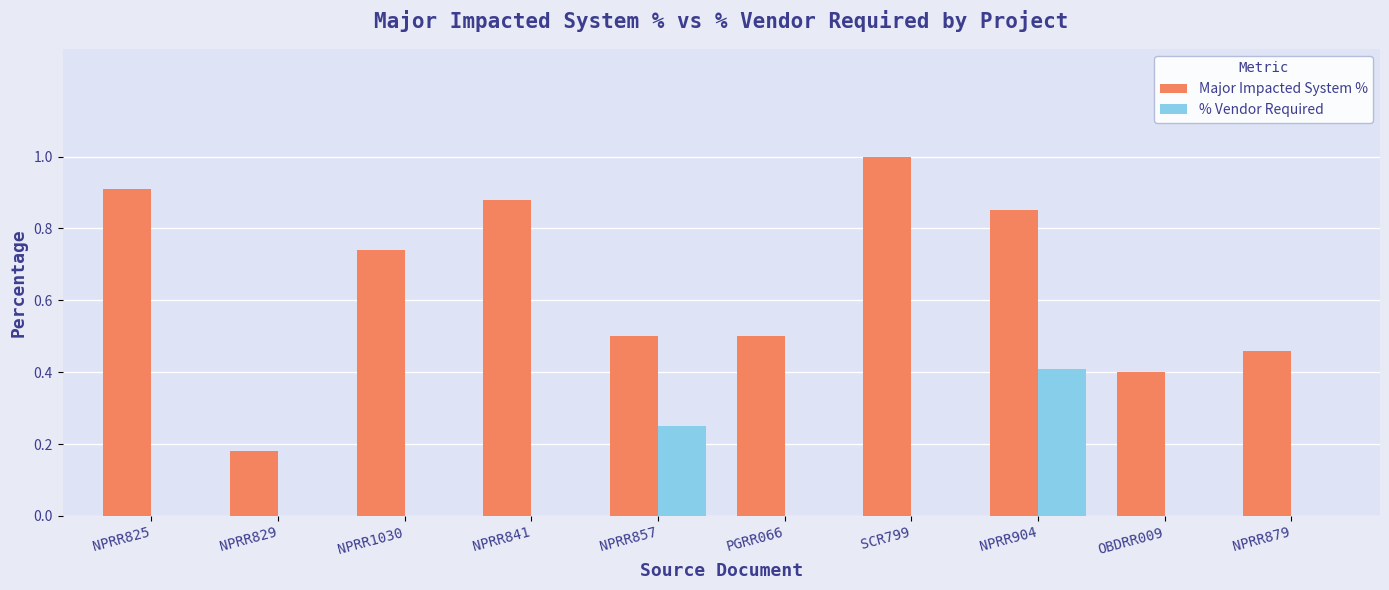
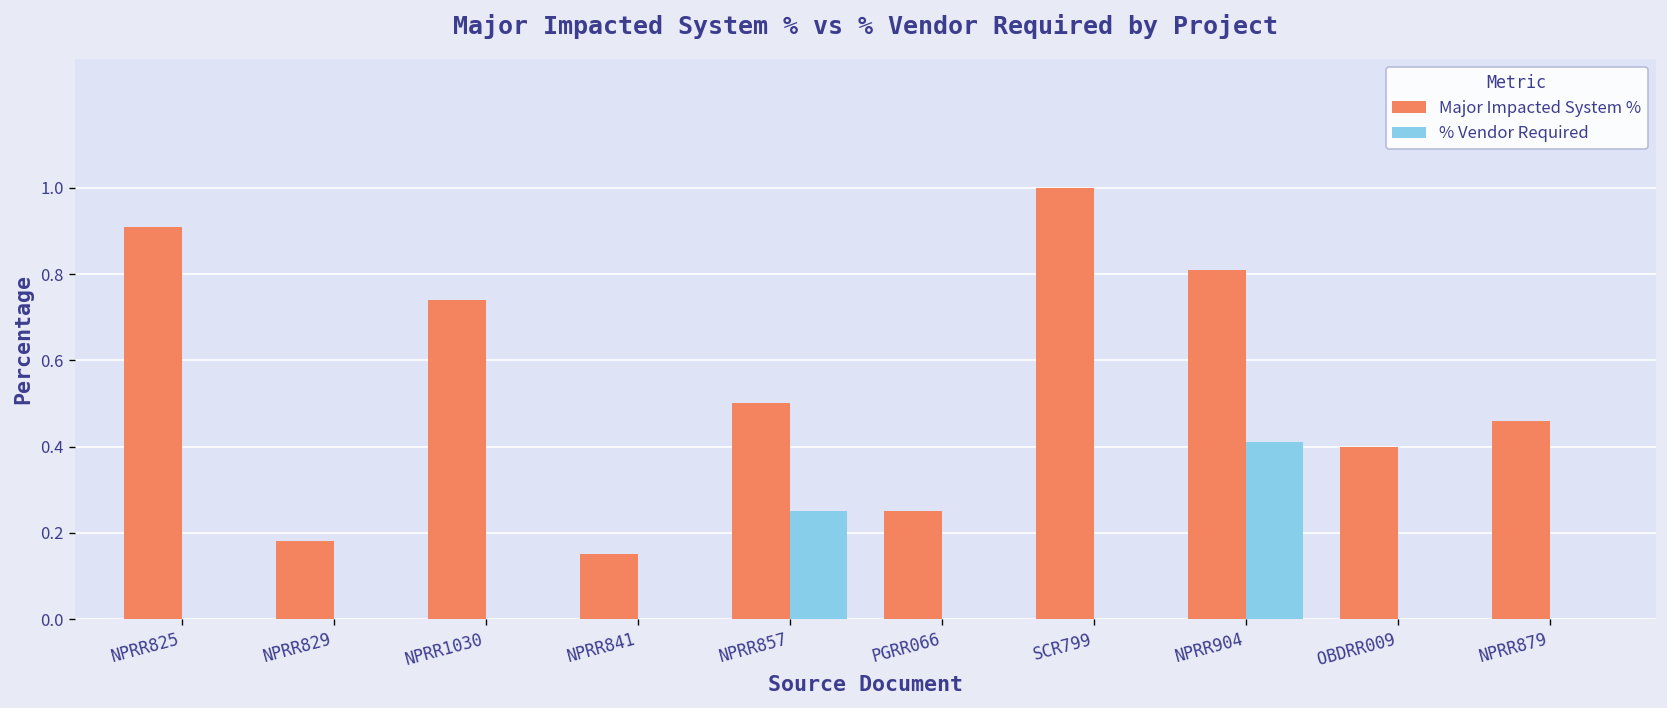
  {
    "Major Impacted System %": {
      "NPRR825": 0.91,
      "NPRR829": 0.18,
      "NPRR1030": 0.74,
-     "NPRR841": 0.88,
+     "NPRR841": 0.15,
      "NPRR857": 0.50,
-     "PGRR066": 0.50,
+     "PGRR066": 0.25,
      "SCR799": 1.00,
-     "NPRR904": 0.85,
+     "NPRR904": 0.81,
      "OBDRR009": 0.40,
      "NPRR879": 0.46
    },
    "% Vendor Required": {
      "NPRR825": 0.00,
      "NPRR829": 0.00,
      "NPRR1030": 0.00,
      "NPRR841": 0.00,
      "NPRR857": 0.25,
      "PGRR066": 0.00,
      "SCR799": 0.00,
      "NPRR904": 0.41,
      "OBDRR009": 0.00,
      "NPRR879": 0.00
    }
  }
